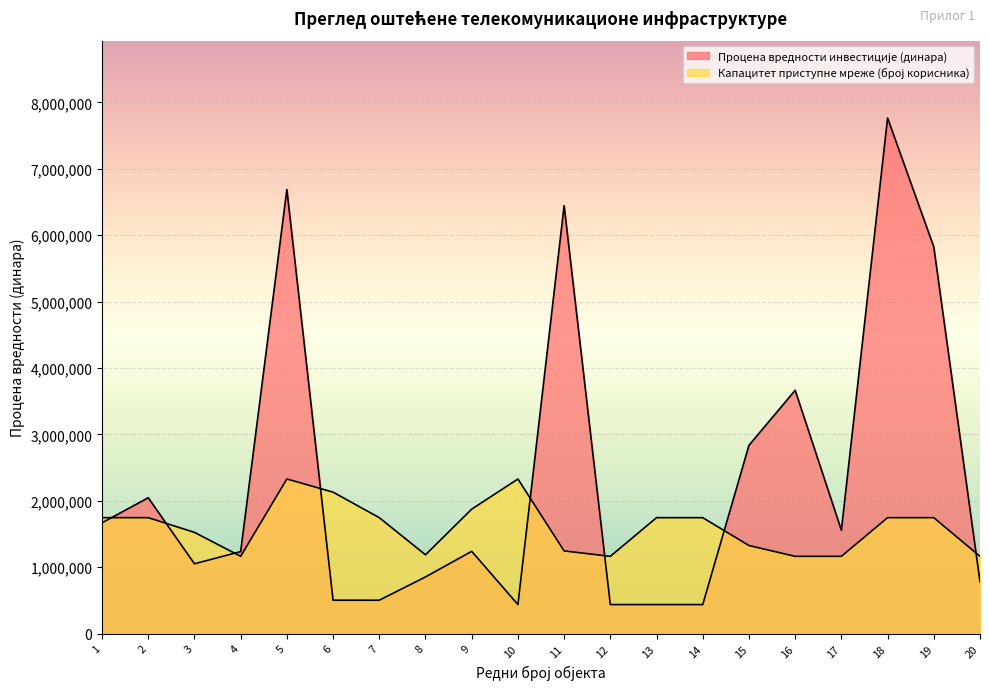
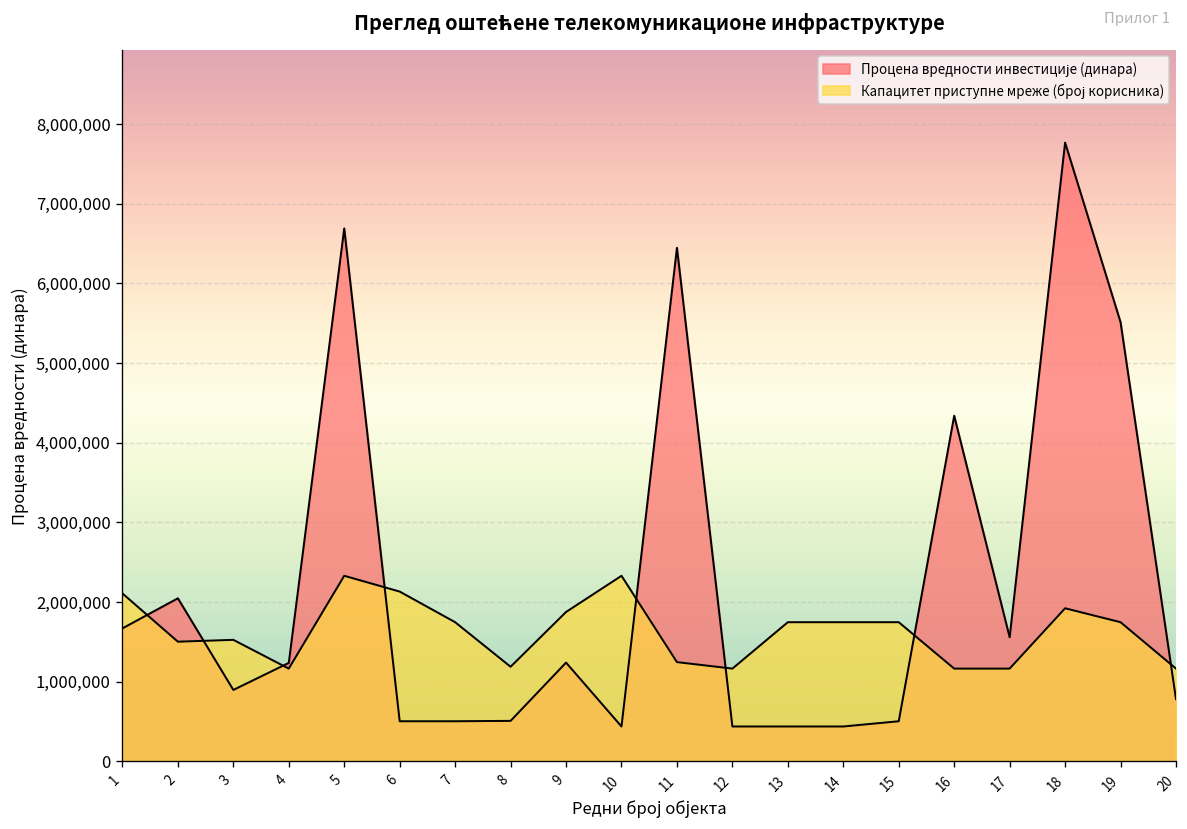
  {
    "Процена вредности инвестиције (динара)": {
      "1": "1,700,000",
      "2": "2,000,000",
-     "3": "1,100,000",
+     "3": "900,000",
      "4": "1,200,000",
      "5": "6,700,000",
      "6": "500,000",
      "7": "500,000",
-     "8": "900,000",
+     "8": "500,000",
      "9": "1,200,000",
      "10": "400,000",
      "11": "6,400,000",
      "12": "400,000",
      "13": "400,000",
      "14": "400,000",
-     "15": "2,800,000",
-     "16": "3,700,000",
+     "15": "500,000",
+     "16": "4,300,000",
      "17": "1,600,000",
      "18": "7,800,000",
-     "19": "5,800,000",
+     "19": "5,500,000",
      "20": "800,000"
    },
    "Капацитет приступне мреже (број корисника)": {
-     "1": "1,700,000",
-     "2": "1,700,000",
+     "1": "2,100,000",
+     "2": "1,500,000",
      "3": "1,500,000",
      "4": "1,200,000",
      "5": "2,300,000",
      "6": "2,100,000",
      "7": "1,700,000",
      "8": "1,200,000",
      "9": "1,900,000",
      "10": "2,300,000",
      "11": "1,200,000",
      "12": "1,200,000",
      "13": "1,700,000",
      "14": "1,700,000",
-     "15": "1,300,000",
+     "15": "1,700,000",
      "16": "1,200,000",
      "17": "1,200,000",
-     "18": "1,700,000",
+     "18": "1,900,000",
      "19": "1,700,000",
      "20": "1,200,000"
    }
  }
